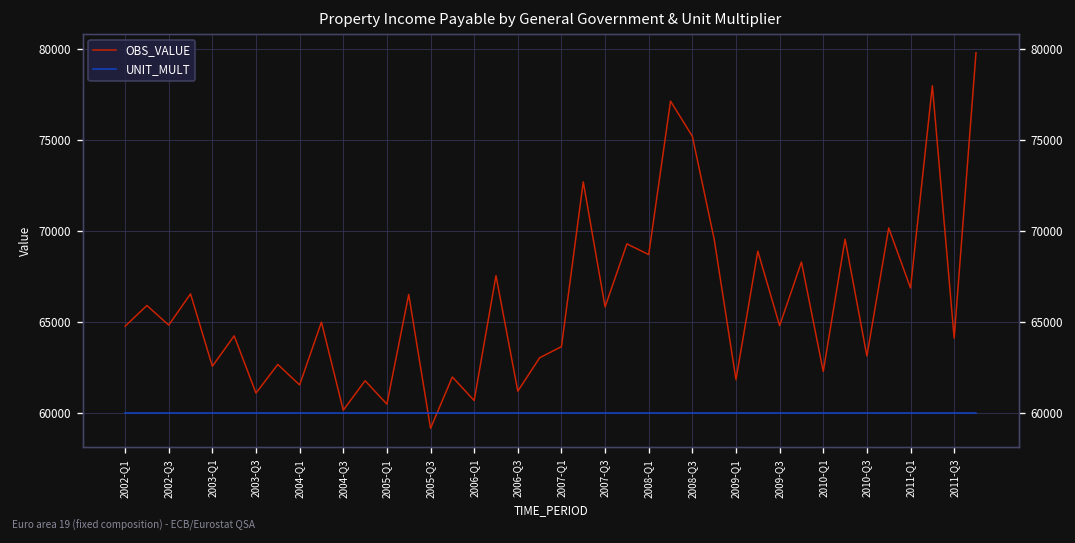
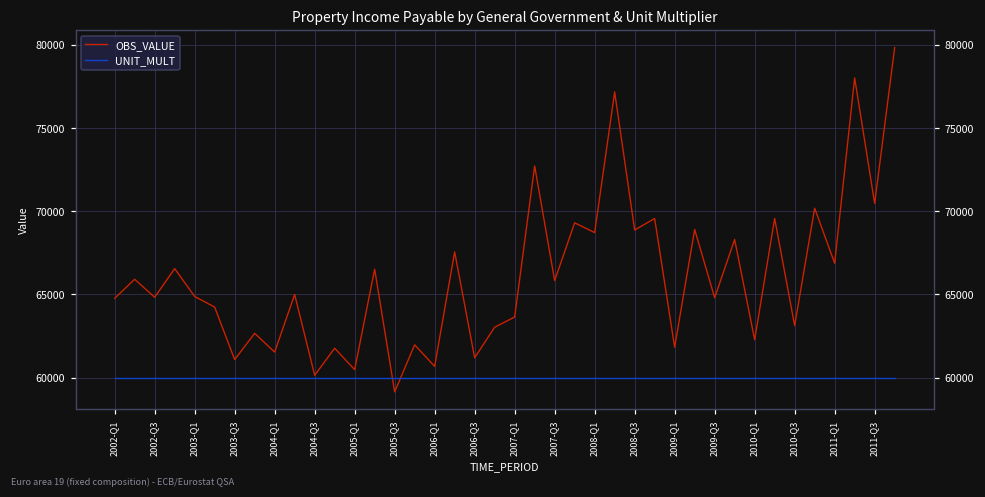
  {
    "OBS_VALUE": {
      "2002-Q1": 64800,
      "2002-Q3": 64800,
-     "2003-Q1": 62600,
+     "2003-Q1": 64900,
      "2003-Q3": 61100,
      "2004-Q1": 61500,
      "2005-Q1": 60500,
      "2005-Q3": 59100,
      "2006-Q1": 60700,
      "2006-Q3": 61200,
      "2007-Q1": 63600,
      "2007-Q3": 65800,
      "2008-Q1": 68700,
-     "2008-Q3": 75200,
+     "2008-Q3": 68900,
      "2009-Q1": 61800,
      "2009-Q3": 64800,
      "2010-Q1": 62300,
      "2010-Q3": 63100,
      "2011-Q1": 66900,
-     "2011-Q3": 64100
+     "2011-Q3": 70500
    },
    "UNIT_MULT": {
      "2002-Q1": 60000,
      "2002-Q3": 60000,
      "2003-Q1": 60000,
      "2003-Q3": 60000,
      "2004-Q1": 60000,
      "2005-Q1": 60000,
      "2005-Q3": 60000,
      "2006-Q1": 60000,
      "2006-Q3": 60000,
      "2007-Q1": 60000,
      "2007-Q3": 60000,
      "2008-Q1": 60000,
      "2008-Q3": 60000,
      "2009-Q1": 60000,
      "2009-Q3": 60000,
      "2010-Q1": 60000,
      "2010-Q3": 60000,
      "2011-Q1": 60000,
      "2011-Q3": 60000
    }
  }
